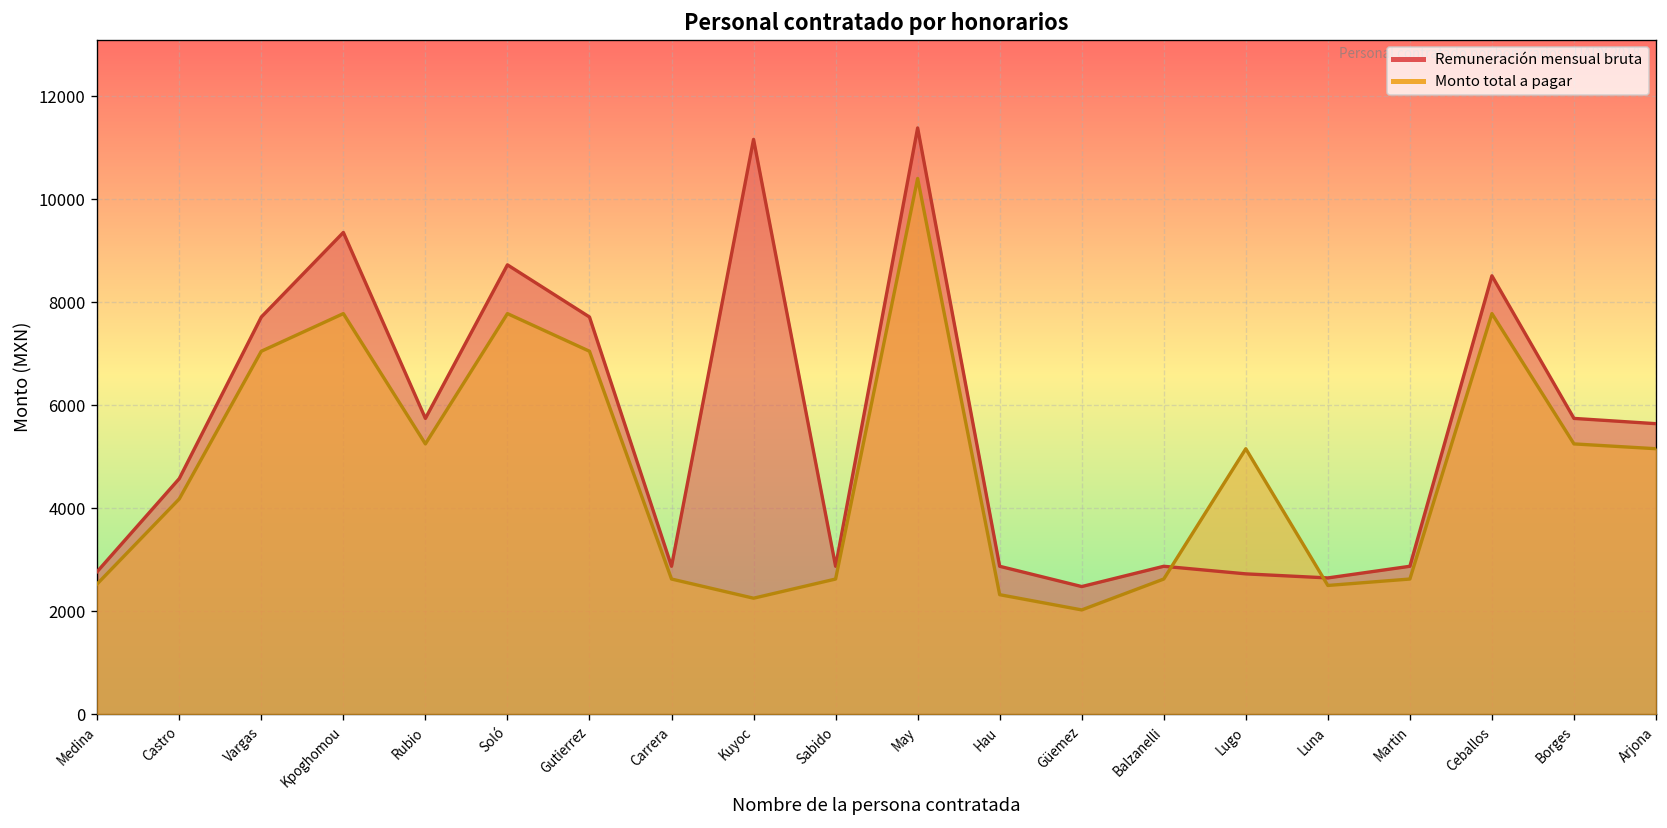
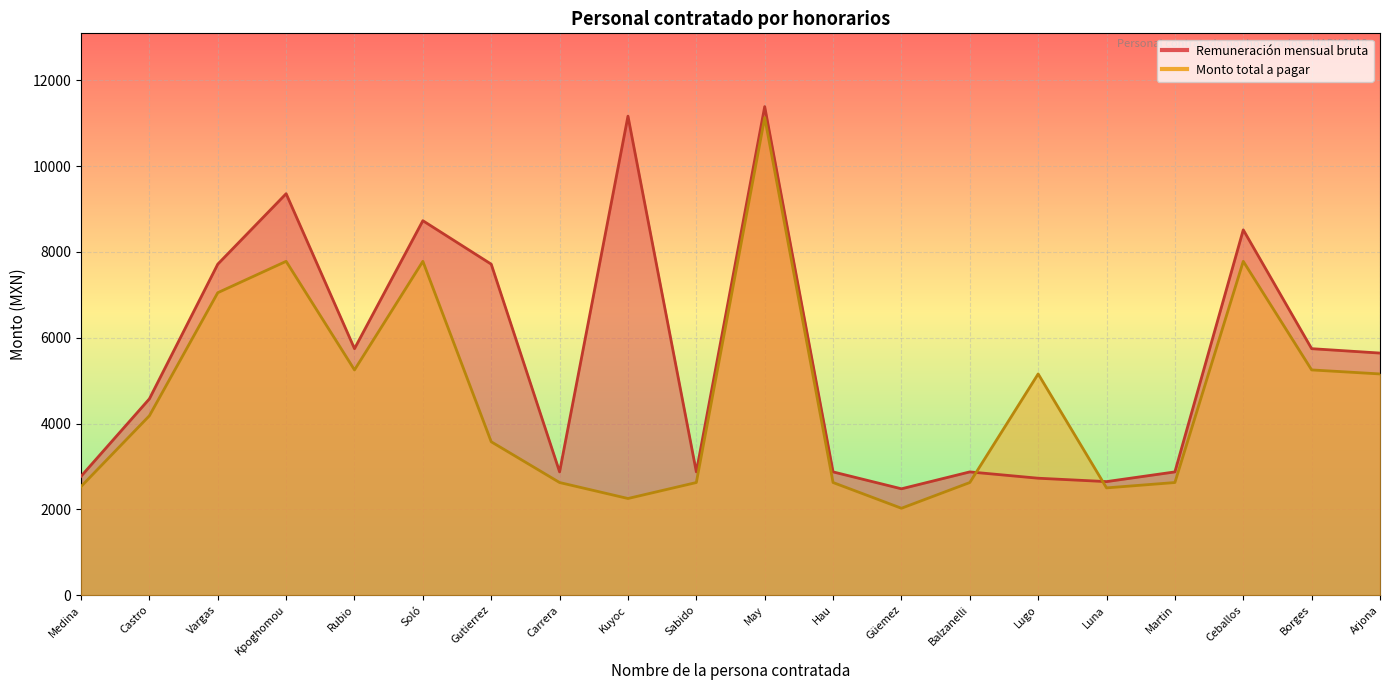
  {
    "Remuneración mensual bruta": {
      "Medina": 2800,
      "Castro": 4600,
      "Vargas": 7700,
      "Kpoghomou": 9400,
      "Rubio": 5700,
      "Soló": 8700,
      "Gutierrez": 7700,
      "Carrera": 2900,
      "Kuyoc": 11200,
      "Sabido": 2900,
      "May": 11400,
      "Hau": 2900,
      "Güemez": 2500,
      "Balzanelli": 2900,
      "Lugo": 2700,
      "Luna": 2600,
      "Martin": 2900,
      "Ceballos": 8500,
      "Borges": 5700,
      "Arjona": 5600
    },
    "Monto total a pagar": {
      "Medina": 2500,
      "Castro": 4200,
      "Vargas": 7000,
      "Kpoghomou": 7800,
      "Rubio": 5200,
      "Soló": 7800,
-     "Gutierrez": 7000,
+     "Gutierrez": 3600,
      "Carrera": 2600,
      "Kuyoc": 2300,
      "Sabido": 2600,
-     "May": 10400,
-     "Hau": 2300,
+     "May": 11100,
+     "Hau": 2600,
      "Güemez": 2000,
      "Balzanelli": 2600,
      "Lugo": 5200,
      "Luna": 2500,
      "Martin": 2600,
      "Ceballos": 7800,
      "Borges": 5200,
      "Arjona": 5200
    }
  }
